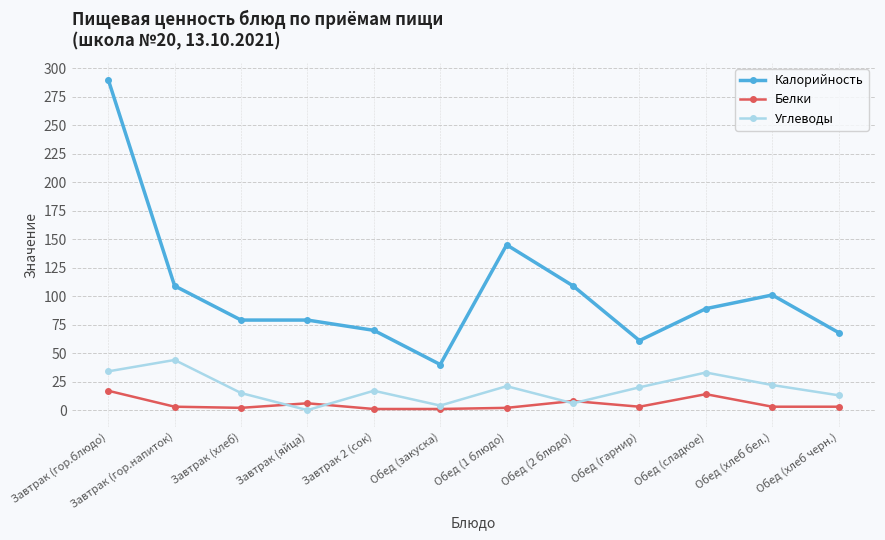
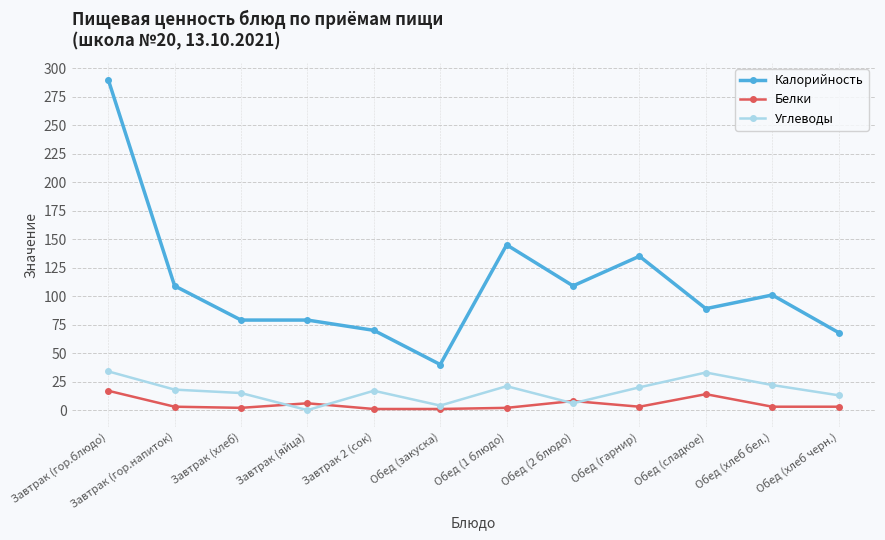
  {
    "Калорийность": {
      "Завтрак (гор.блюдо)": 290,
      "Завтрак (гор.напиток)": 109,
      "Завтрак (хлеб)": 79,
      "Завтрак (яйца)": 79,
      "Завтрак 2 (сок)": 70,
      "Обед (закуска)": 40,
      "Обед (1 блюдо)": 145,
      "Обед (2 блюдо)": 109,
-     "Обед (гарнир)": 61,
+     "Обед (гарнир)": 135,
      "Обед (сладкое)": 89,
      "Обед (хлеб бел.)": 101,
      "Обед (хлеб черн.)": 68
    },
    "Белки": {
      "Завтрак (гор.блюдо)": 17,
      "Завтрак (гор.напиток)": 3,
      "Завтрак (хлеб)": 2,
      "Завтрак (яйца)": 6,
      "Завтрак 2 (сок)": 1,
      "Обед (закуска)": 1,
      "Обед (1 блюдо)": 2,
      "Обед (гарнир)": 3,
      "Обед (сладкое)": 14,
      "Обед (хлеб бел.)": 3,
      "Обед (хлеб черн.)": 3
    },
    "Углеводы": {
      "Завтрак (гор.блюдо)": 34,
-     "Завтрак (гор.напиток)": 44,
+     "Завтрак (гор.напиток)": 18,
      "Завтрак (хлеб)": 15,
      "Завтрак (яйца)": 0,
      "Завтрак 2 (сок)": 17,
      "Обед (закуска)": 4,
      "Обед (1 блюдо)": 21,
      "Обед (гарнир)": 20,
      "Обед (сладкое)": 33,
      "Обед (хлеб бел.)": 22,
      "Обед (хлеб черн.)": 13
    }
  }
